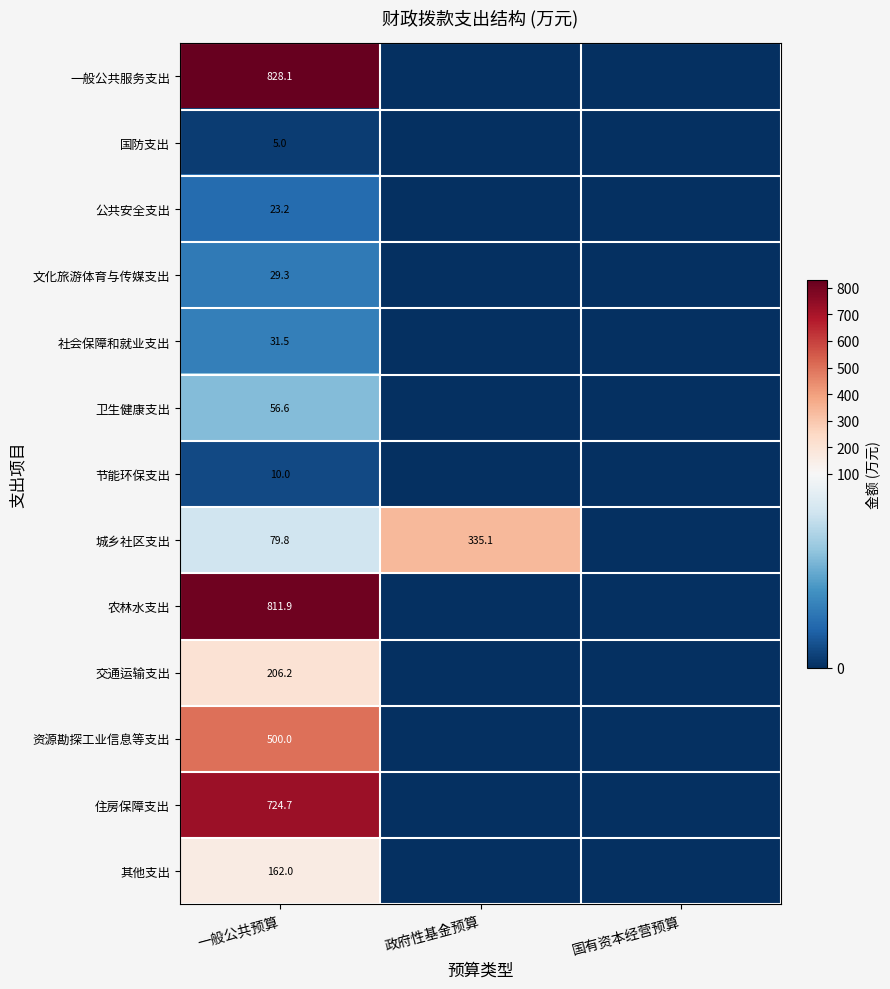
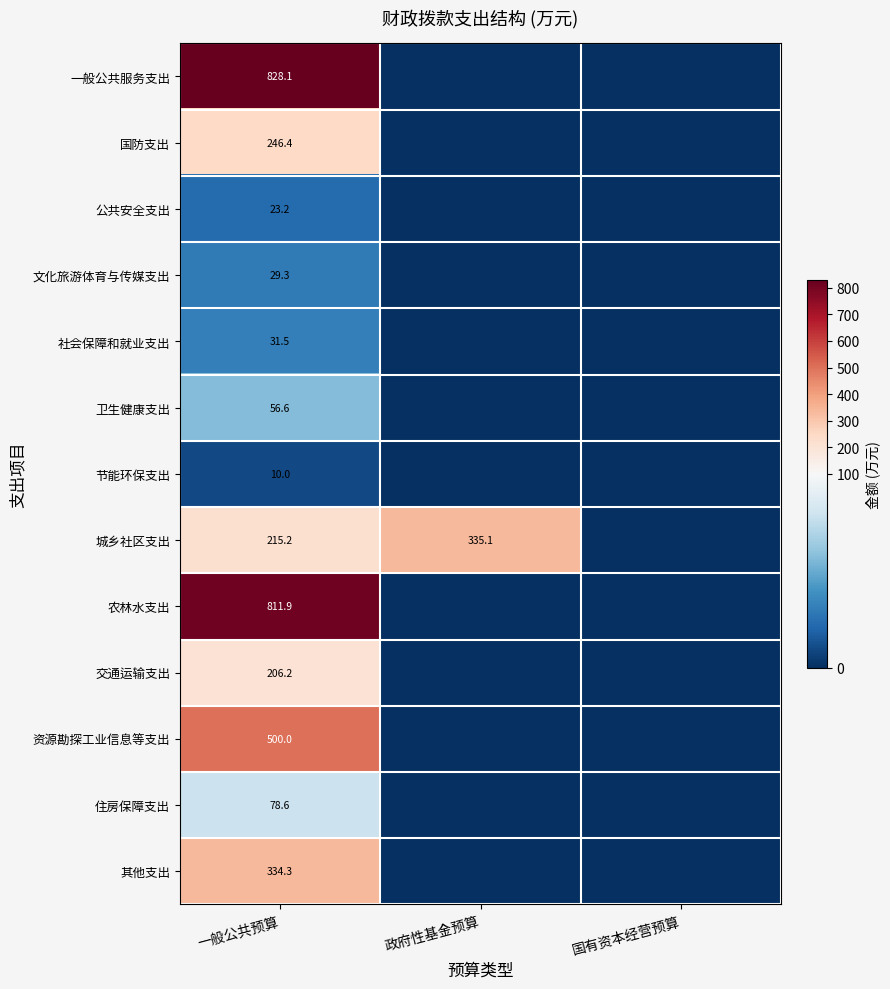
  {
    "一般公共服务支出": {
      "一般公共预算": 828.1
    },
    "国防支出": {
-     "一般公共预算": 5.0
+     "一般公共预算": 246.4
    },
    "公共安全支出": {
      "一般公共预算": 23.2
    },
    "文化旅游体育与传媒支出": {
      "一般公共预算": 29.3
    },
    "社会保障和就业支出": {
      "一般公共预算": 31.5
    },
    "卫生健康支出": {
      "一般公共预算": 56.6
    },
    "节能环保支出": {
      "一般公共预算": 10.0
    },
    "城乡社区支出": {
-     "一般公共预算": 79.8,
+     "一般公共预算": 215.2,
      "政府性基金预算": 335.1
    },
    "农林水支出": {
      "一般公共预算": 811.9
    },
    "交通运输支出": {
      "一般公共预算": 206.2
    },
    "资源勘探工业信息等支出": {
      "一般公共预算": 500.0
    },
    "住房保障支出": {
-     "一般公共预算": 724.7
+     "一般公共预算": 78.6
    },
    "其他支出": {
-     "一般公共预算": 162.0
+     "一般公共预算": 334.3
    }
  }
